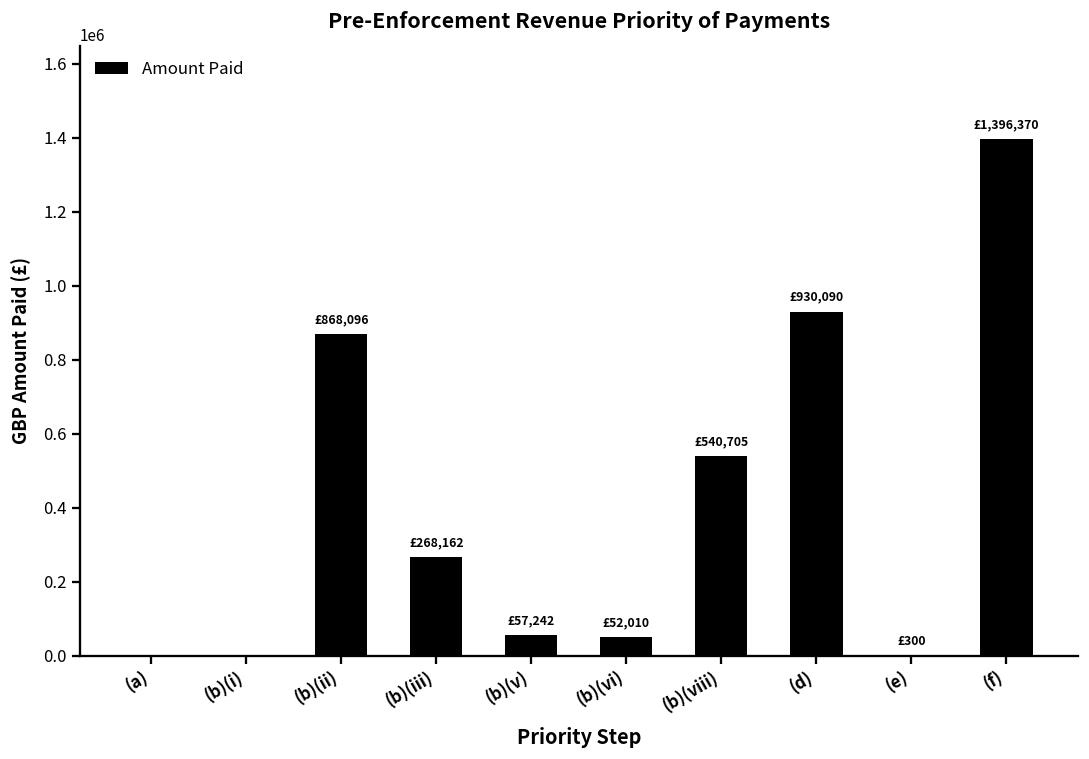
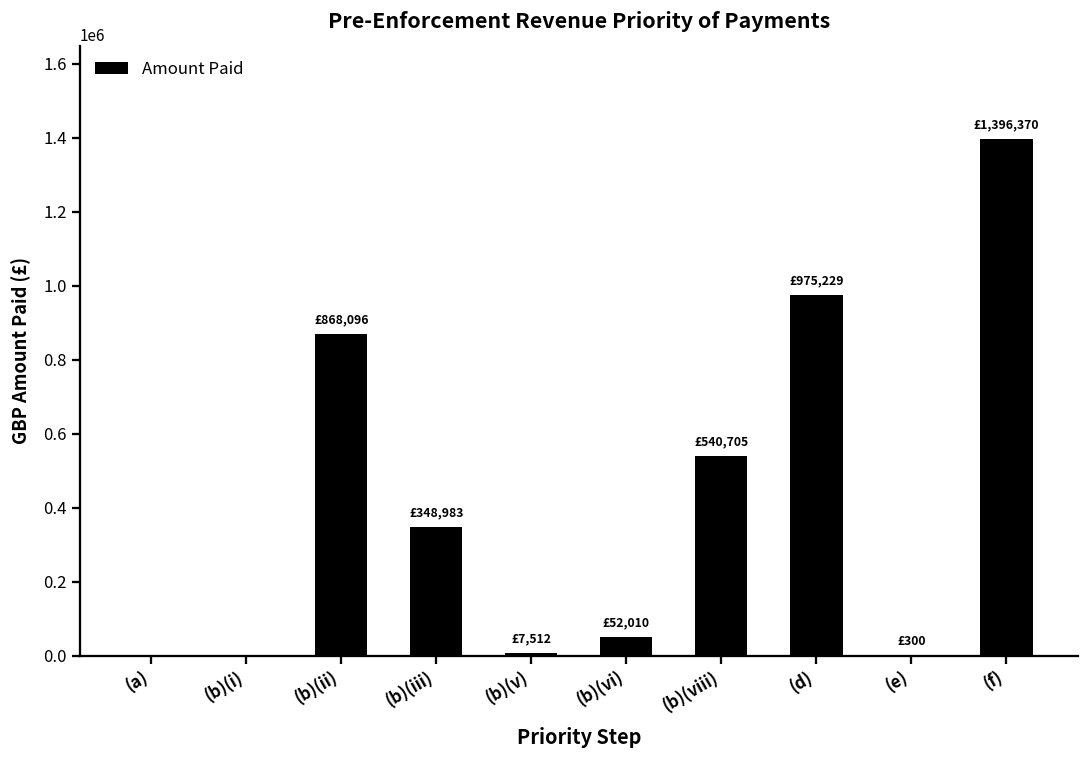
  {
    "(b)(ii)": "£868,096",
-   "(b)(iii)": "£268,162",
-   "(b)(v)": "£57,242",
+   "(b)(iii)": "£348,983",
+   "(b)(v)": "£7,512",
    "(b)(vi)": "£52,010",
    "(b)(viii)": "£540,705",
-   "(d)": "£930,090",
+   "(d)": "£975,229",
    "(e)": "£300",
    "(f)": "£1,396,370"
  }
